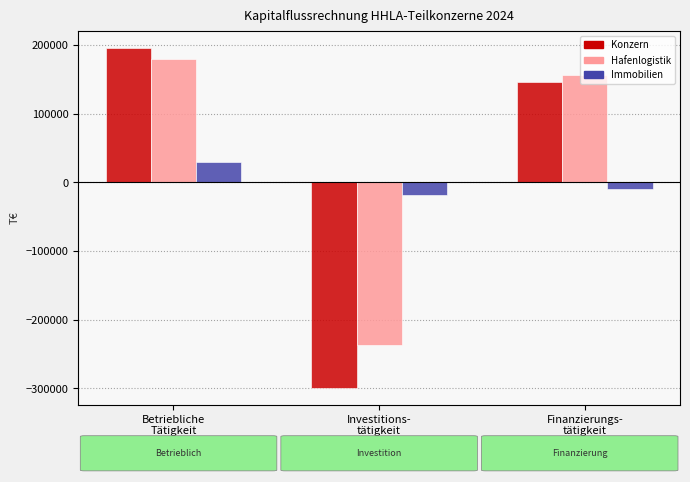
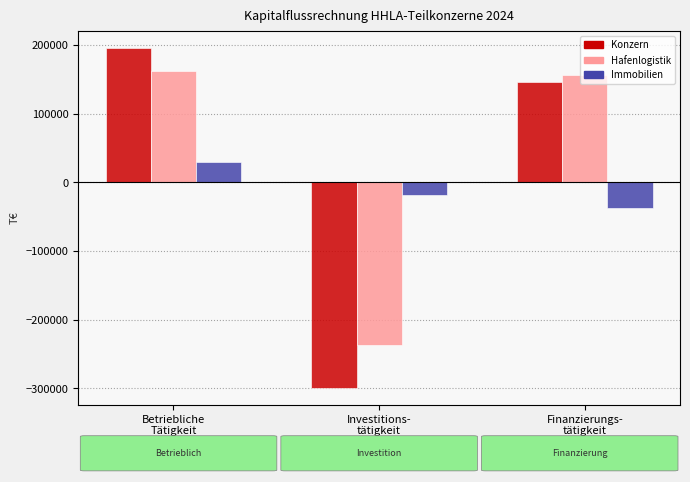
  {
    "Konzern": {
      "Betriebliche Tätigkeit": 200000,
      "Investitions- tätigkeit": -300000,
      "Finanzierungs- tätigkeit": 150000
    },
    "Hafenlogistik": {
-     "Betriebliche Tätigkeit": 180000,
+     "Betriebliche Tätigkeit": 160000,
      "Investitions- tätigkeit": -240000
    },
    "Immobilien": {
      "Betriebliche Tätigkeit": 30000,
      "Investitions- tätigkeit": -20000,
-     "Finanzierungs- tätigkeit": -10000
+     "Finanzierungs- tätigkeit": -40000
    }
  }
